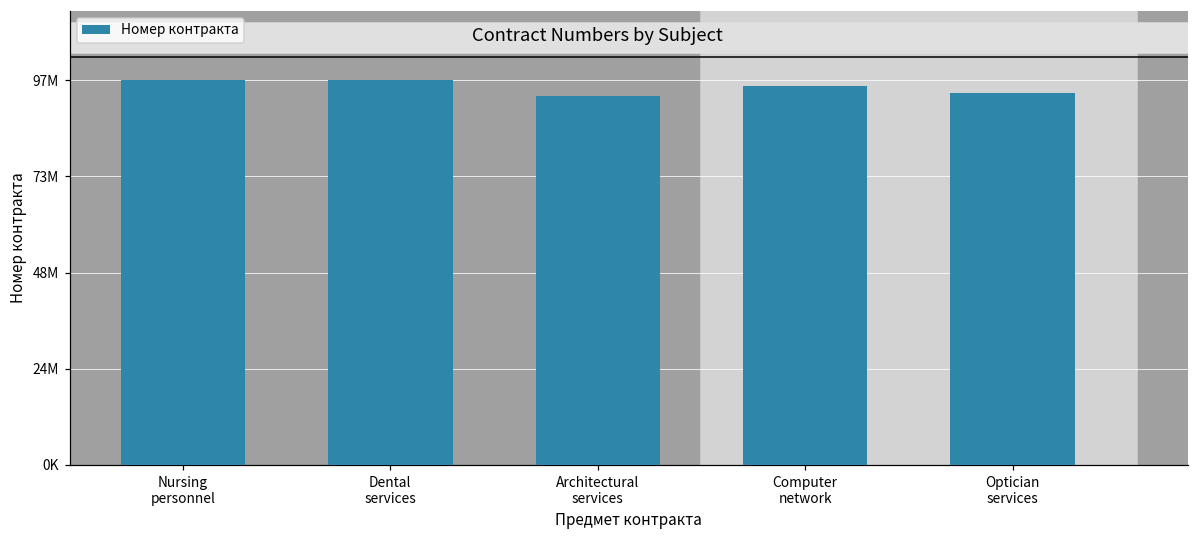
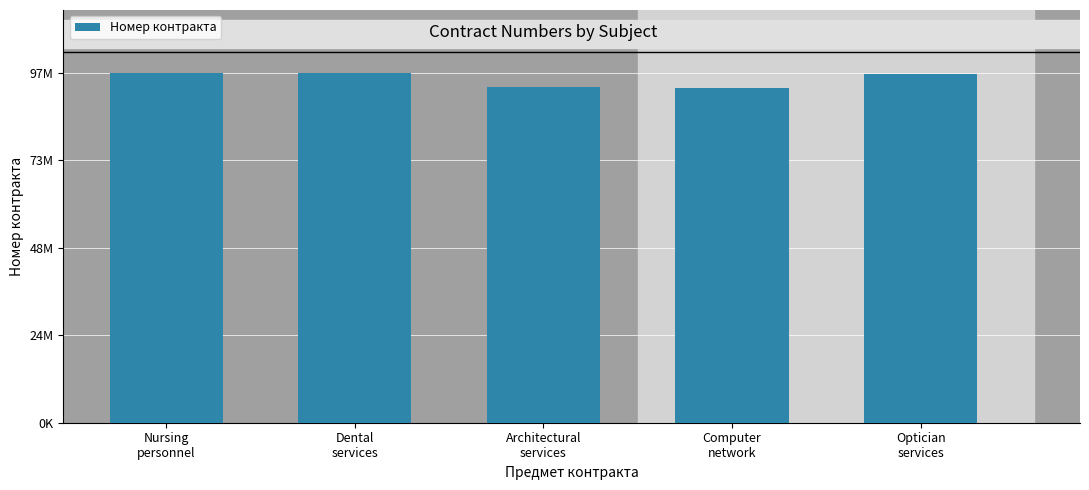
  {
    "Nursing personnel": 98000000,
    "Dental services": 98000000,
    "Architectural services": 94000000,
-   "Computer network": 96000000,
-   "Optician services": 94000000
+   "Computer network": 93000000,
+   "Optician services": 97000000
  }
